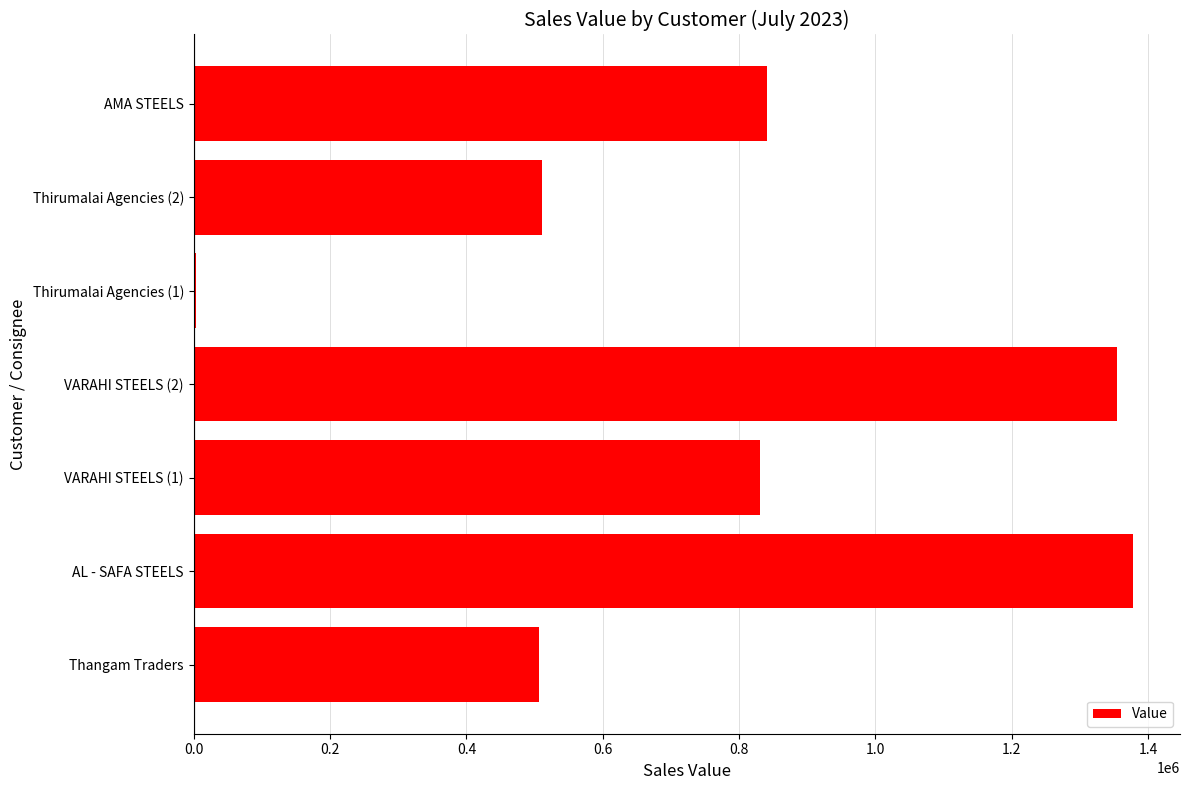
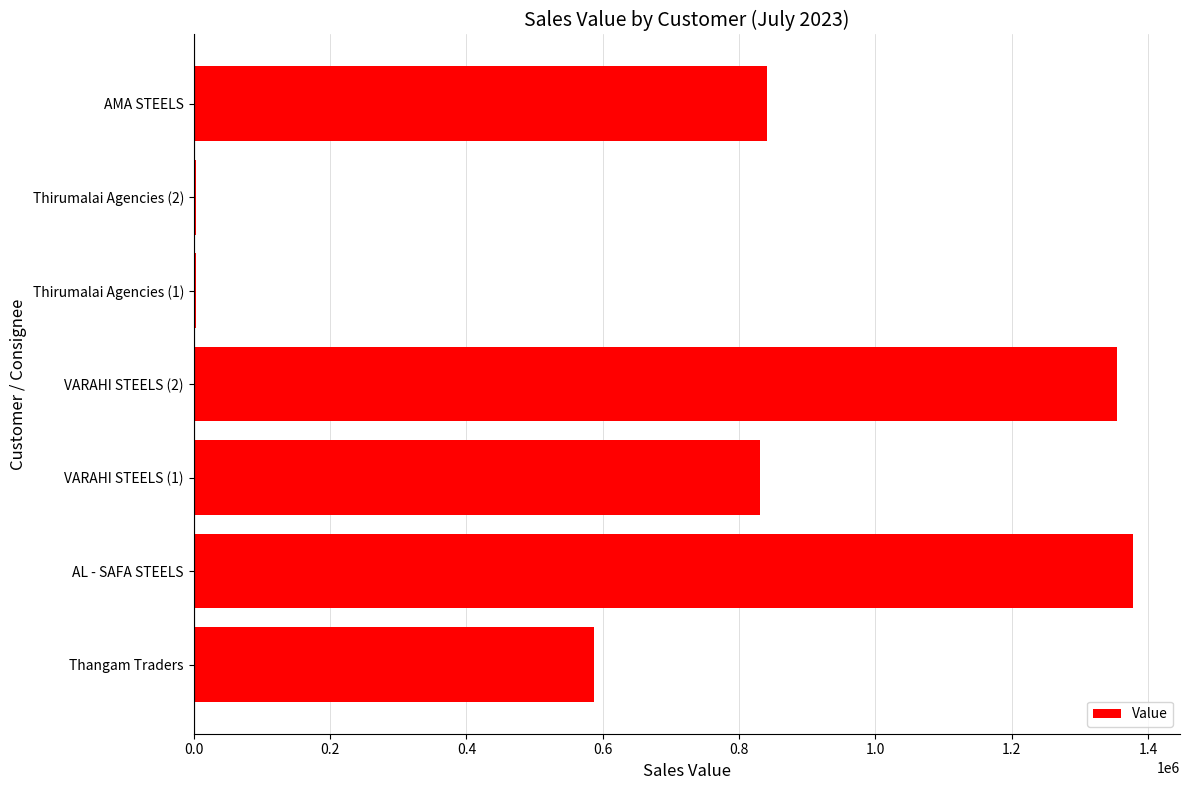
  {
    "AMA STEELS": 840000,
-   "Thirumalai Agencies (2)": 510000,
+   "Thirumalai Agencies (2)": 0,
    "Thirumalai Agencies (1)": 0,
    "VARAHI STEELS (2)": 1350000,
    "VARAHI STEELS (1)": 830000,
    "AL - SAFA STEELS": 1380000,
-   "Thangam Traders": 510000
+   "Thangam Traders": 590000
  }
